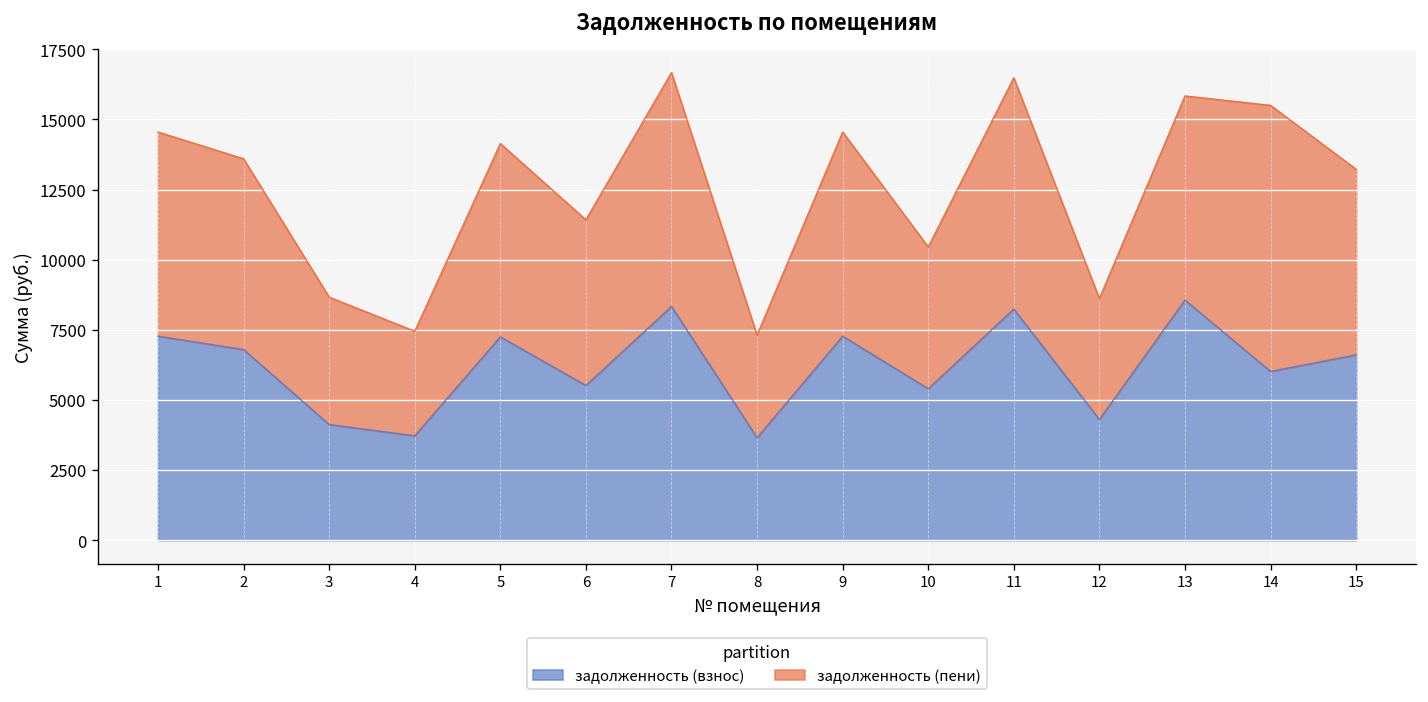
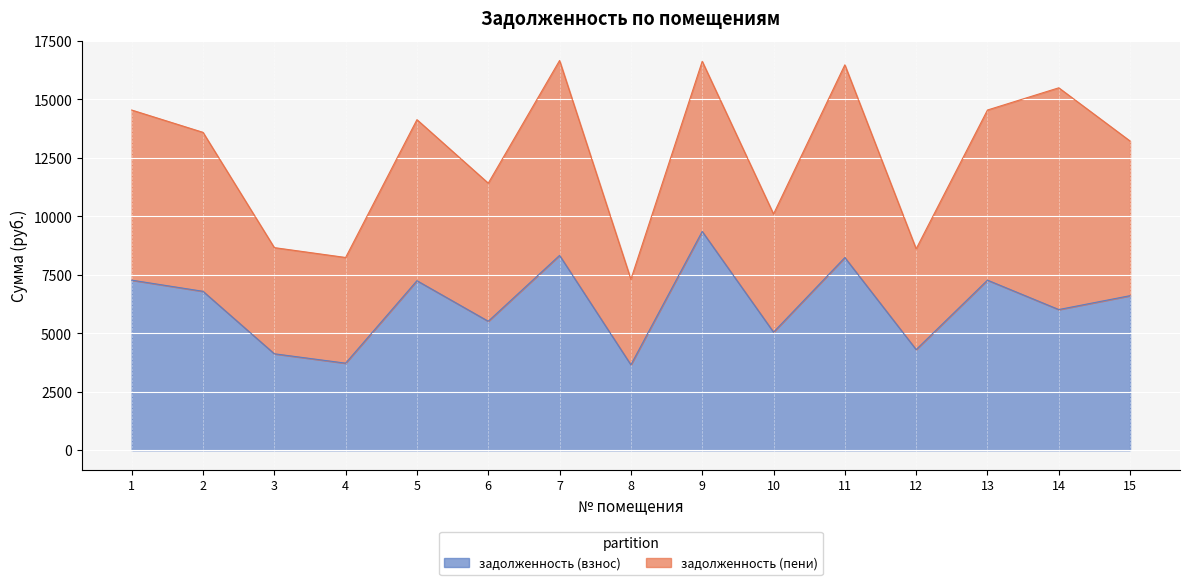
  {
    "задолженность (взнос)": {
      "1": 7300,
      "2": 6800,
      "3": 4100,
      "4": 3700,
      "5": 7300,
      "6": 5500,
      "7": 8300,
      "8": 3700,
-     "9": 7300,
-     "10": 5400,
+     "9": 9400,
+     "10": 5100,
      "11": 8200,
      "12": 4300,
-     "13": 8600,
+     "13": 7300,
      "14": 6000,
      "15": 6600
    },
    "задолженность (пени)": {
      "1": 7300,
      "2": 6800,
      "3": 4500,
-     "4": 3700,
+     "4": 4500,
      "5": 6900,
      "6": 5900,
      "7": 8300,
      "8": 3700,
      "9": 7300,
      "10": 5100,
      "11": 8200,
      "12": 4300,
      "13": 7300,
      "14": 9500,
      "15": 6600
    }
  }
